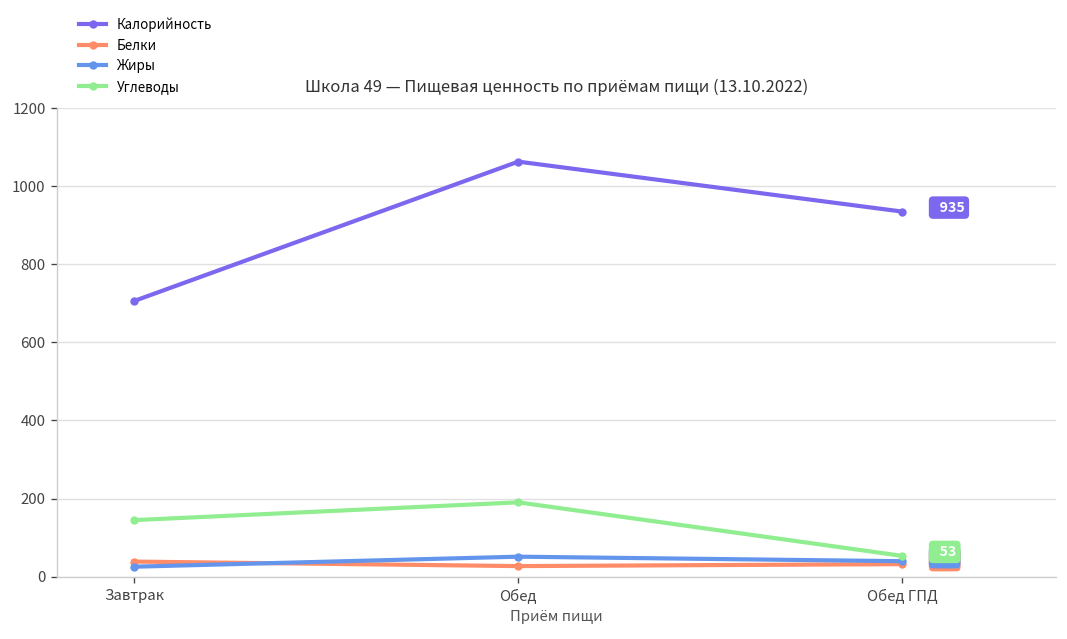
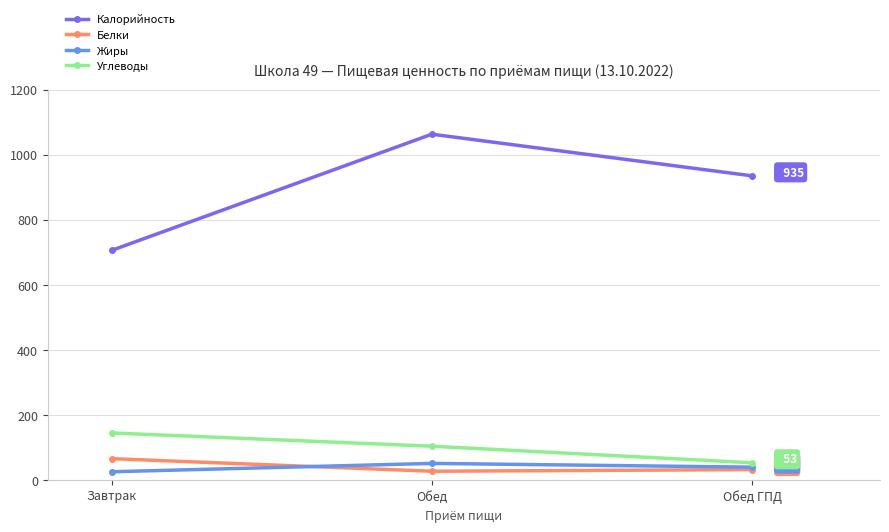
  {
    "Белки": {
-     "Завтрак": 40,
+     "Завтрак": 70,
      "Обед": 30
    },
    "Углеводы": {
      "Завтрак": 140,
-     "Обед": 190
+     "Обед": 100
    }
  }
